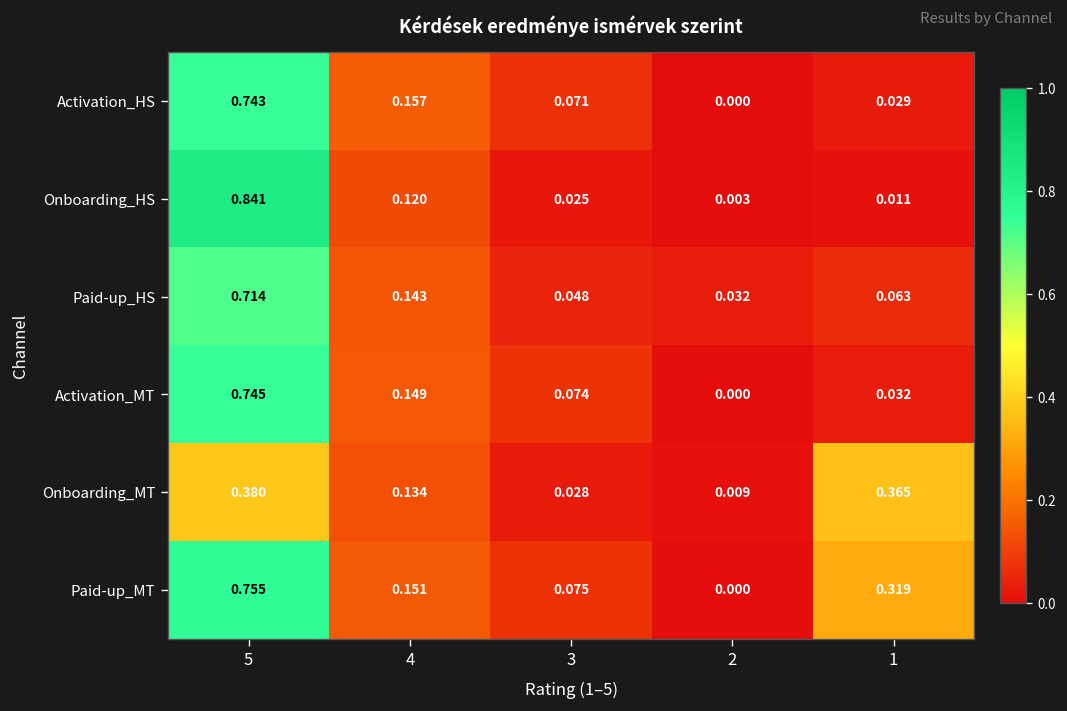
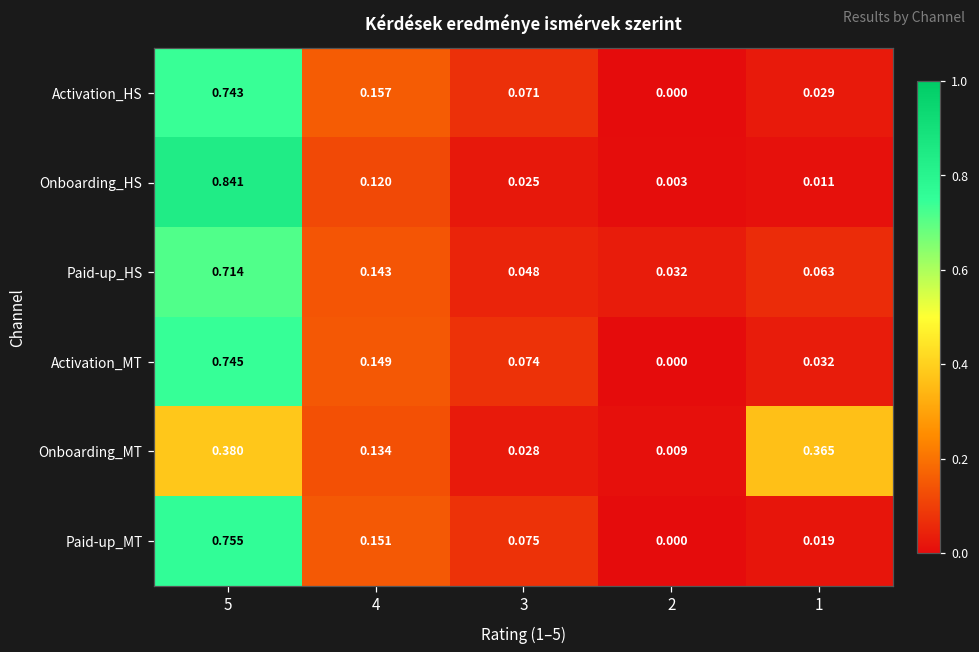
  {
    "Activation_HS": {
      "5": 0.743,
      "4": 0.157,
      "3": 0.071,
      "2": 0.000,
      "1": 0.029
    },
    "Onboarding_HS": {
      "5": 0.841,
      "4": 0.120,
      "3": 0.025,
      "2": 0.003,
      "1": 0.011
    },
    "Paid-up_HS": {
      "5": 0.714,
      "4": 0.143,
      "3": 0.048,
      "2": 0.032,
      "1": 0.063
    },
    "Activation_MT": {
      "5": 0.745,
      "4": 0.149,
      "3": 0.074,
      "2": 0.000,
      "1": 0.032
    },
    "Onboarding_MT": {
      "5": 0.380,
      "4": 0.134,
      "3": 0.028,
      "2": 0.009,
      "1": 0.365
    },
    "Paid-up_MT": {
      "5": 0.755,
      "4": 0.151,
      "3": 0.075,
      "2": 0.000,
-     "1": 0.319
+     "1": 0.019
    }
  }
